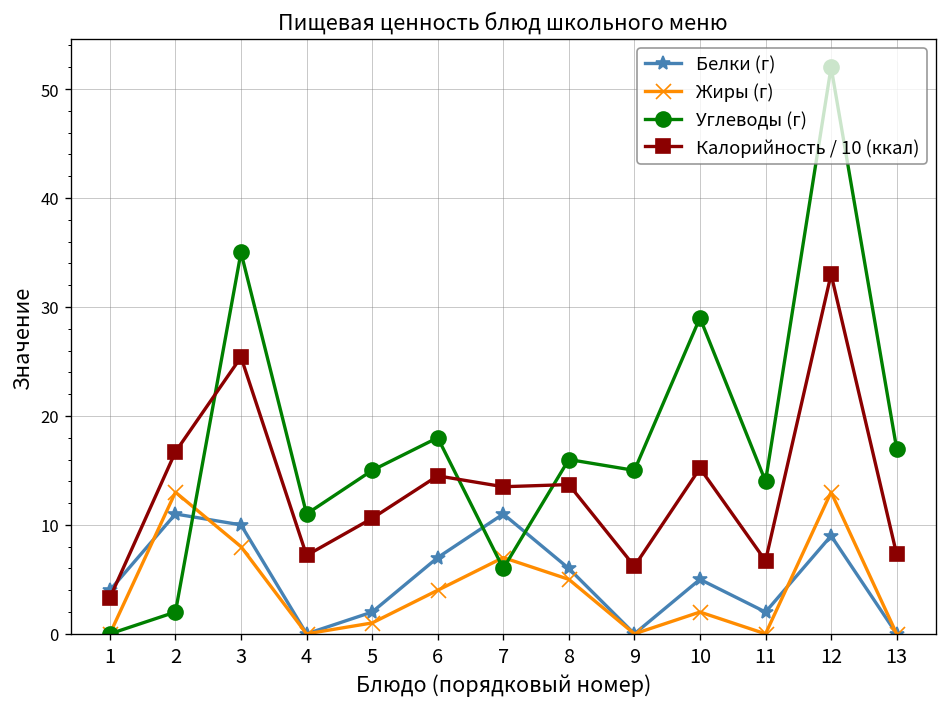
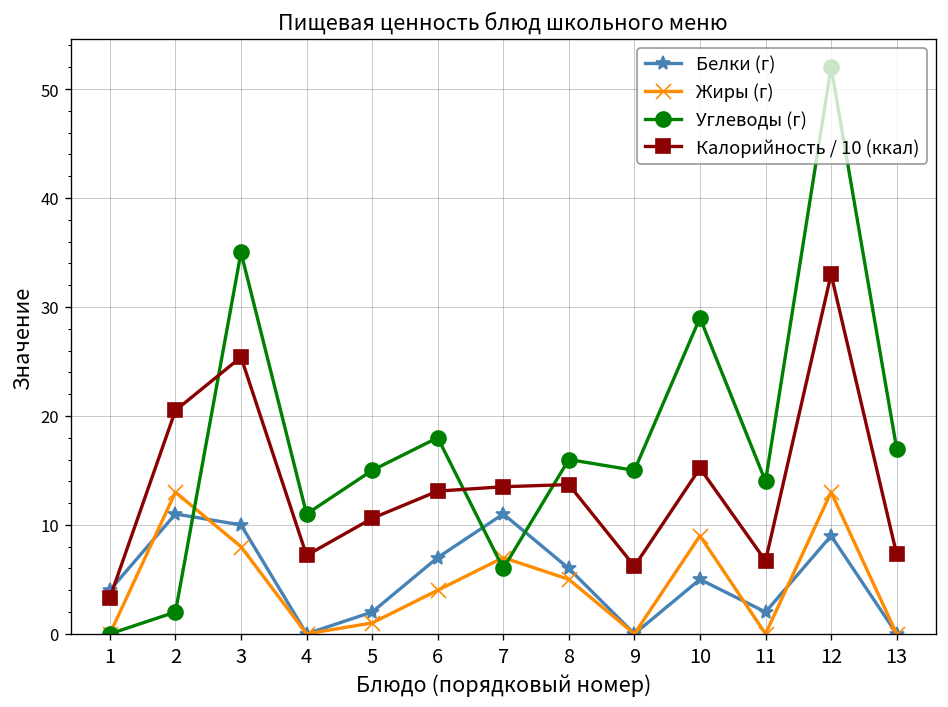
  {
    "Белки (г)": {
      "1": 4,
      "2": 11,
      "3": 10,
      "5": 2,
      "6": 7,
      "7": 11,
      "8": 6,
      "10": 5,
      "11": 2,
      "12": 9
    },
    "Жиры (г)": {
      "2": 13,
      "3": 8,
      "5": 1,
      "6": 4,
      "7": 7,
      "8": 5,
-     "10": 2,
+     "10": 9,
      "11": 0,
      "12": 13
    },
    "Углеводы (г)": {
      "2": 2,
      "3": 35,
      "4": 11,
      "5": 15,
      "6": 18,
      "7": 6,
      "8": 16,
      "9": 15,
      "10": 29,
      "11": 14,
      "13": 17
    },
    "Калорийность / 10 (ккал)": {
      "1": 3,
-     "2": 17,
+     "2": 21,
      "3": 25,
      "4": 7,
      "5": 11,
-     "6": 15,
+     "6": 13,
      "7": 14,
      "8": 14,
      "9": 6,
      "10": 15,
      "11": 7,
      "12": 33,
      "13": 7
    }
  }
